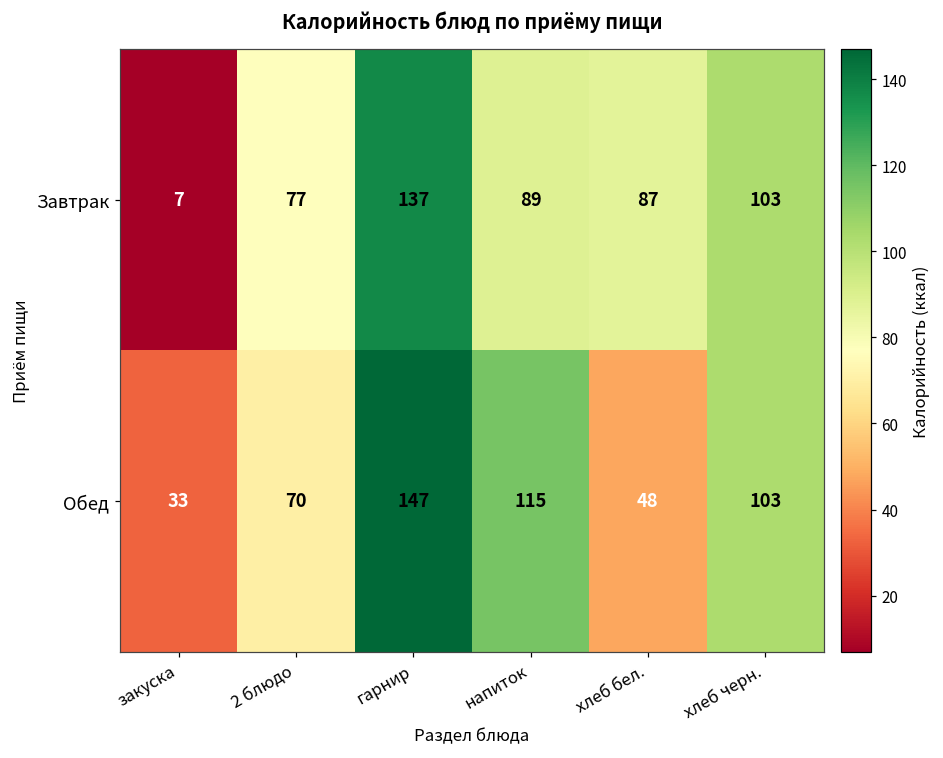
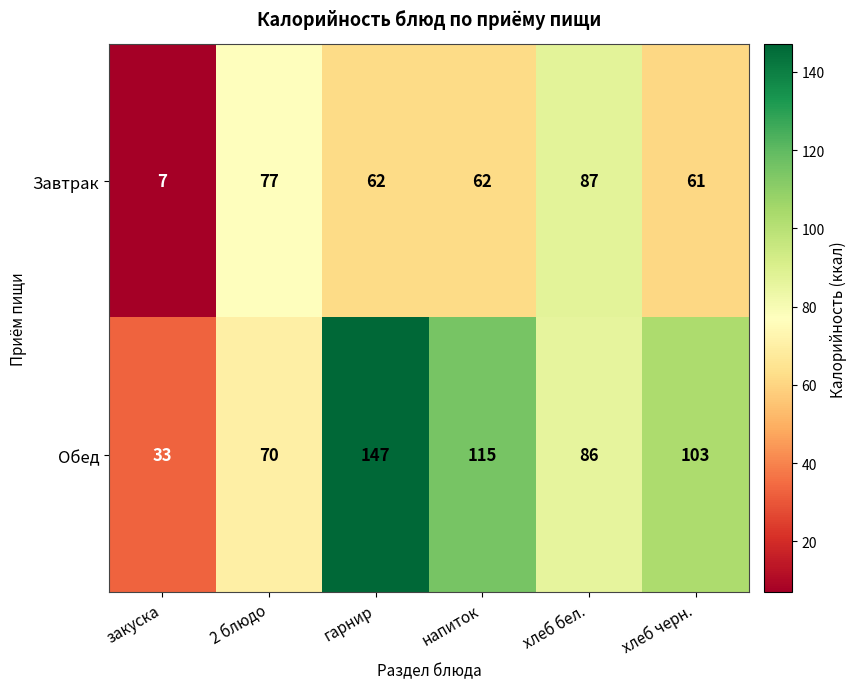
  {
    "Завтрак": {
      "закуска": 7,
      "2 блюдо": 77,
-     "гарнир": 137,
-     "напиток": 89,
+     "гарнир": 62,
+     "напиток": 62,
      "хлеб бел.": 87,
-     "хлеб черн.": 103
+     "хлеб черн.": 61
    },
    "Обед": {
      "закуска": 33,
      "2 блюдо": 70,
      "гарнир": 147,
      "напиток": 115,
-     "хлеб бел.": 48,
+     "хлеб бел.": 86,
      "хлеб черн.": 103
    }
  }
